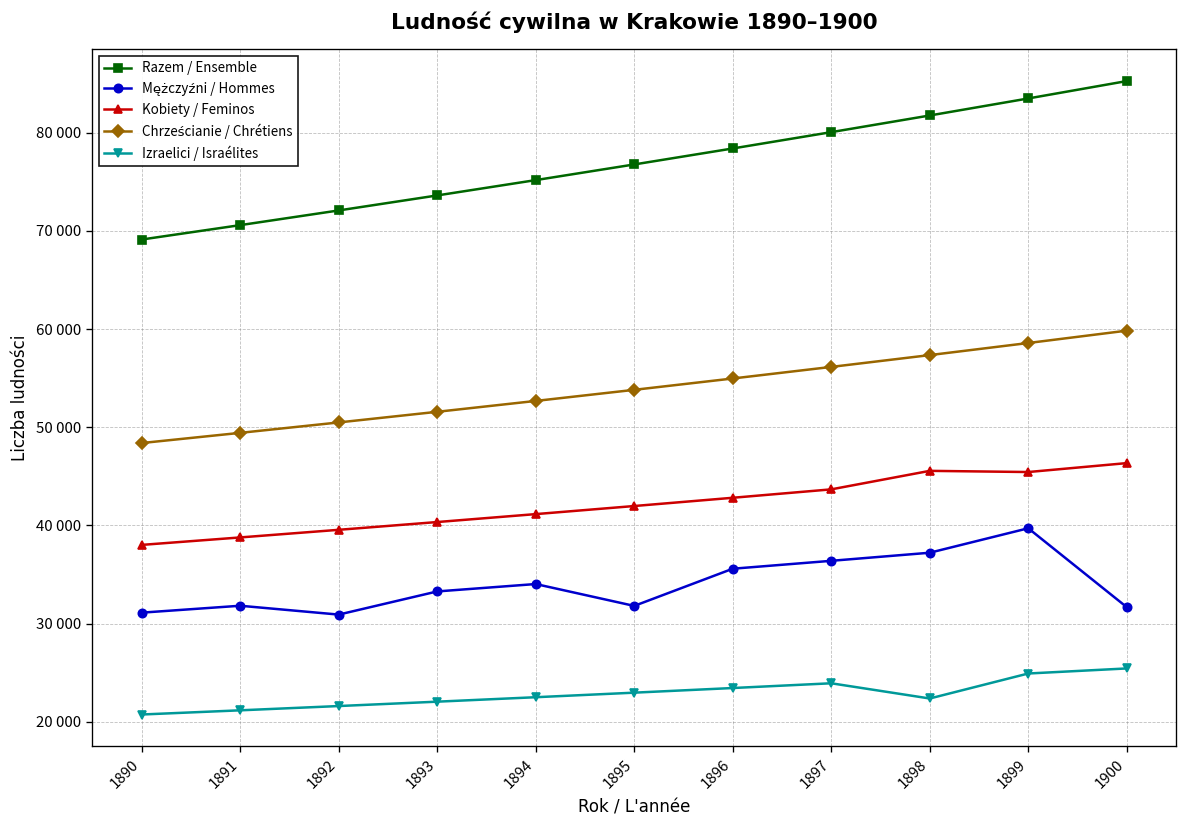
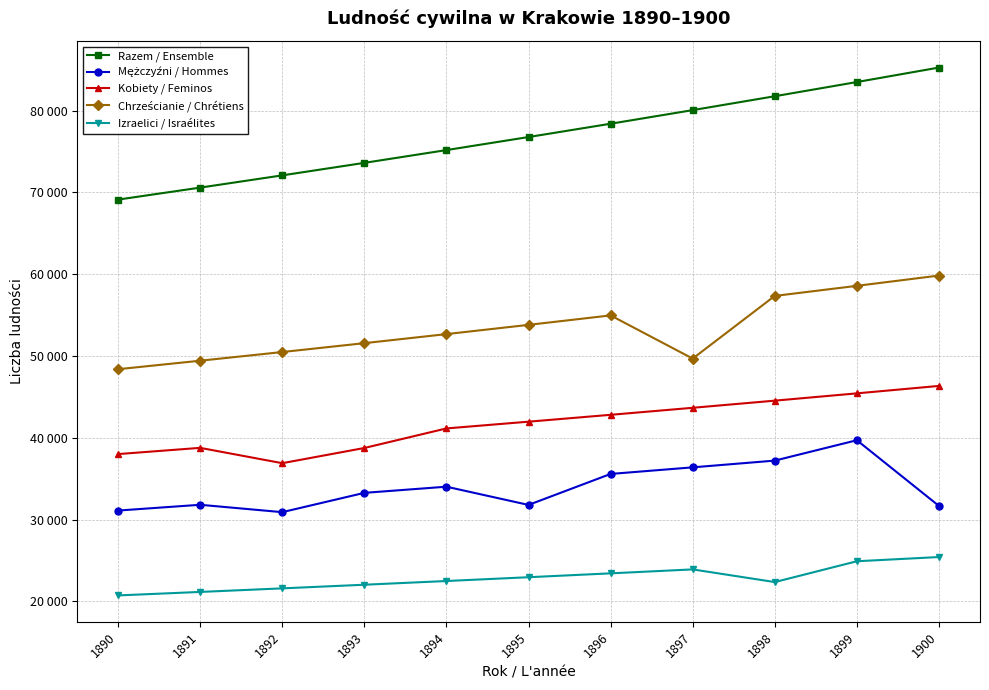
  {
    "Razem / Ensemble": {
      "1890": 69000,
      "1891": 71000,
      "1892": 72000,
      "1893": 74000,
      "1894": 75000,
      "1895": 77000,
      "1896": 78000,
      "1897": 80000,
      "1898": 82000,
      "1899": 84000,
      "1900": 85000
    },
    "Mężczyźni / Hommes": {
      "1890": 31000,
      "1891": 32000,
      "1892": 31000,
      "1893": 33000,
      "1894": 34000,
      "1895": 32000,
      "1896": 36000,
      "1897": 36000,
      "1898": 37000,
      "1899": 40000,
      "1900": 32000
    },
    "Kobiety / Feminos": {
      "1890": 38000,
      "1891": 39000,
-     "1892": 40000,
-     "1893": 40000,
+     "1892": 37000,
+     "1893": 39000,
      "1894": 41000,
      "1895": 42000,
      "1896": 43000,
      "1897": 44000,
-     "1898": 46000,
+     "1898": 45000,
      "1899": 45000,
      "1900": 46000
    },
    "Chrześcianie / Chrétiens": {
      "1890": 48000,
      "1891": 49000,
      "1892": 50000,
      "1893": 52000,
      "1894": 53000,
      "1895": 54000,
      "1896": 55000,
-     "1897": 56000,
+     "1897": 50000,
      "1898": 57000,
      "1899": 59000,
      "1900": 60000
    },
    "Izraelici / Israélites": {
      "1890": 21000,
      "1891": 21000,
      "1892": 22000,
      "1893": 22000,
      "1894": 22000,
      "1895": 23000,
      "1896": 23000,
      "1897": 24000,
      "1898": 22000,
      "1899": 25000,
      "1900": 25000
    }
  }
